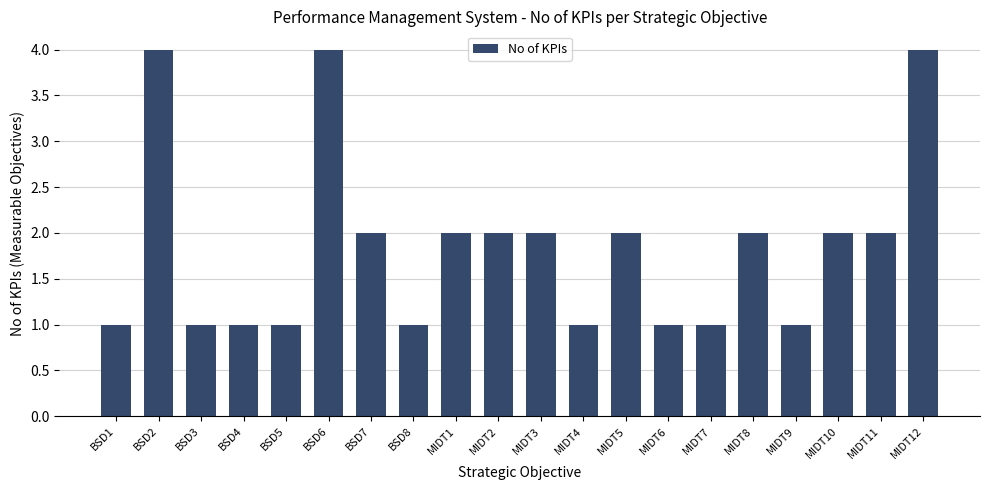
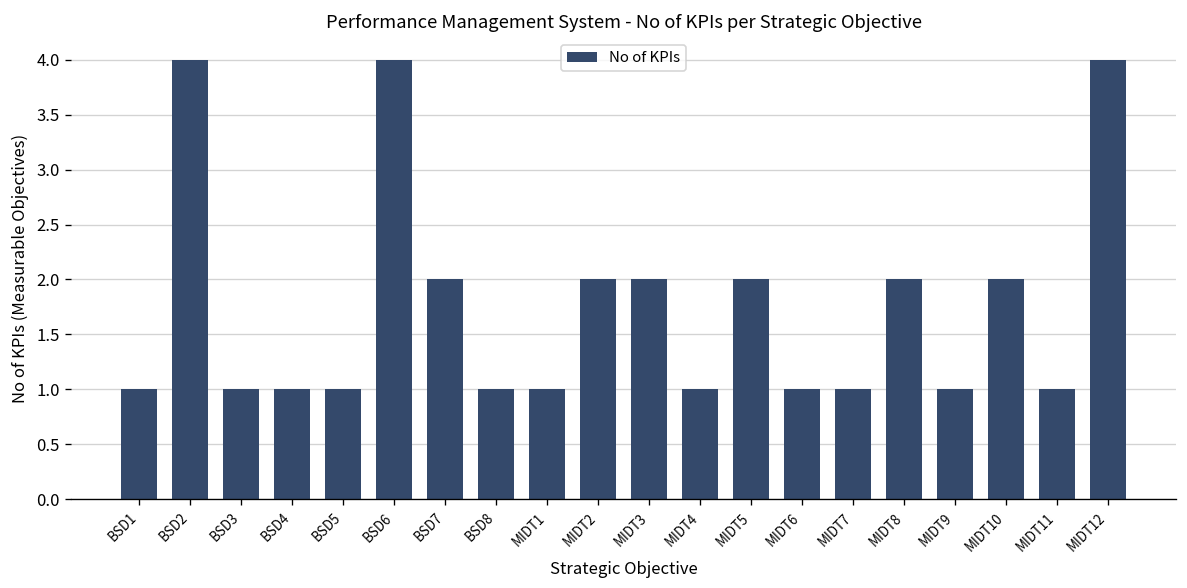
  {
    "BSD1": 1,
    "BSD2": 4,
    "BSD3": 1,
    "BSD4": 1,
    "BSD5": 1,
    "BSD6": 4,
    "BSD7": 2,
    "BSD8": 1,
-   "MIDT1": 2,
+   "MIDT1": 1,
    "MIDT2": 2,
    "MIDT3": 2,
    "MIDT4": 1,
    "MIDT5": 2,
    "MIDT6": 1,
    "MIDT7": 1,
    "MIDT8": 2,
    "MIDT9": 1,
    "MIDT10": 2,
-   "MIDT11": 2,
+   "MIDT11": 1,
    "MIDT12": 4
  }
